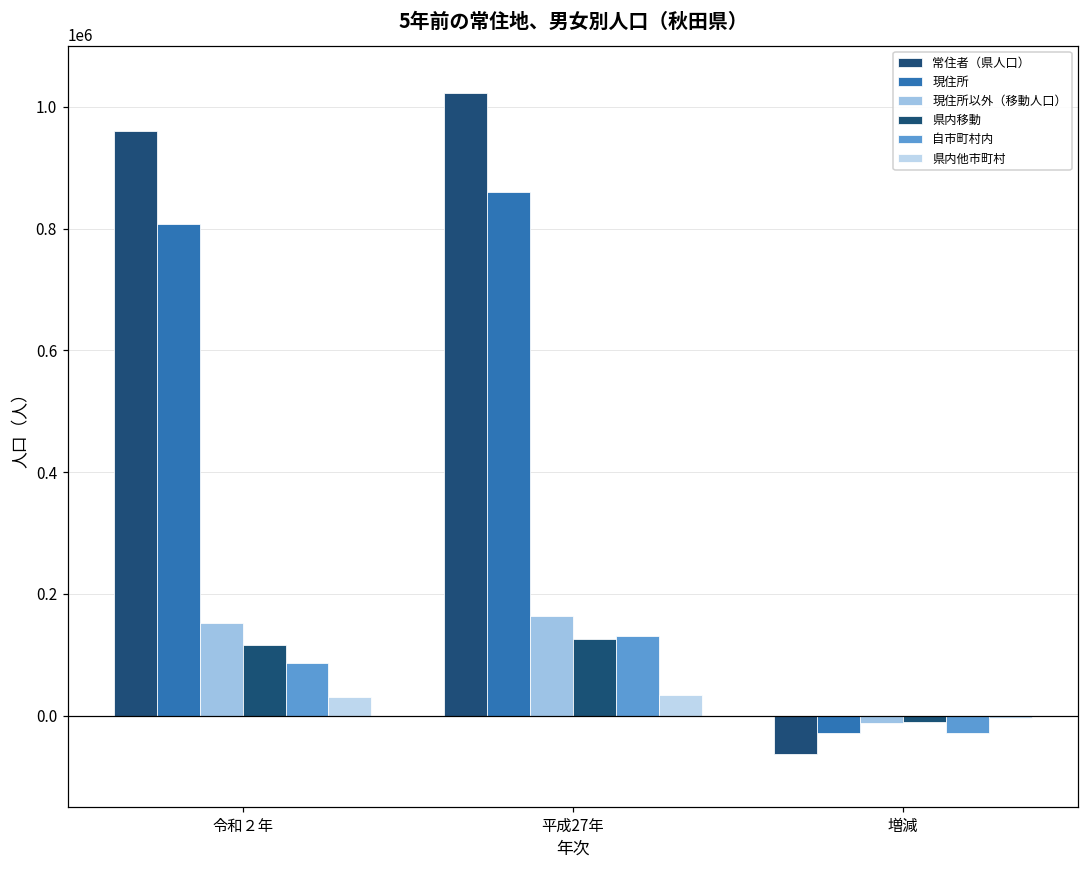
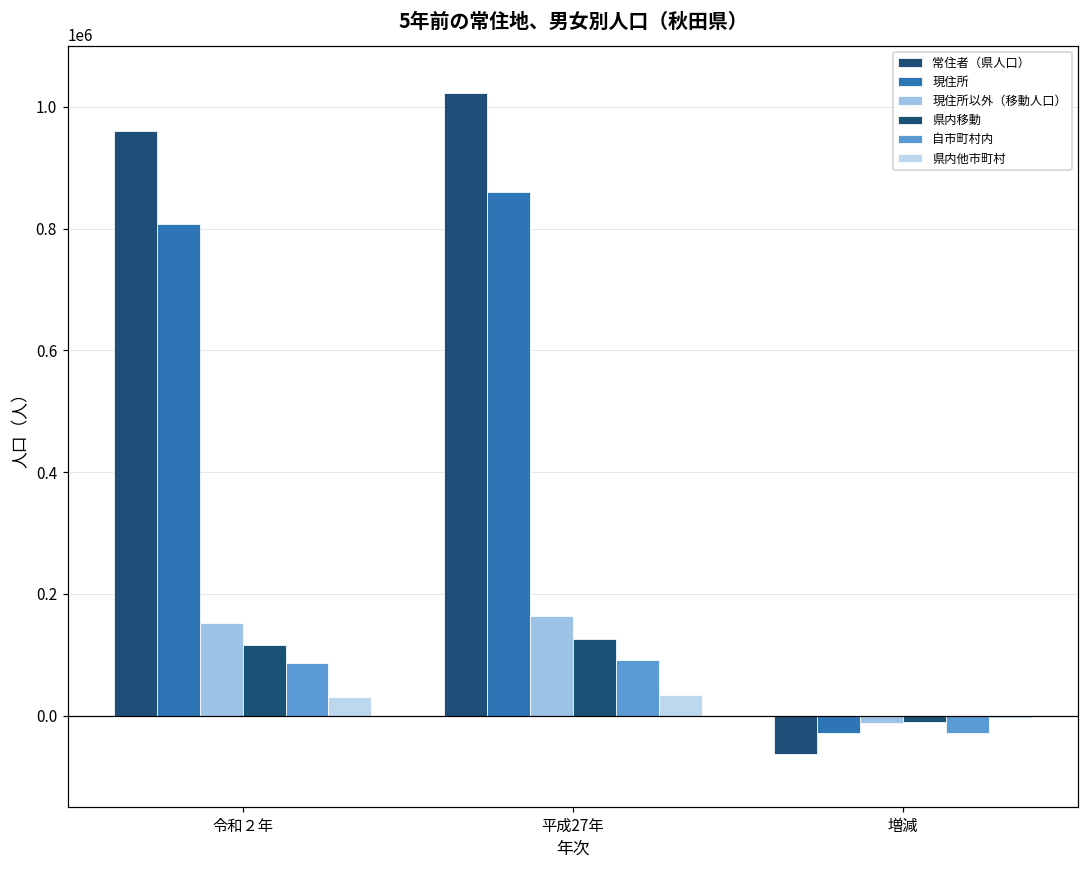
  {
    "現住所": {
      "令和２年": 810000,
      "平成27年": 860000,
      "増減": -30000
    },
    "自市町村内": {
      "令和２年": 90000,
-     "平成27年": 130000,
+     "平成27年": 90000,
      "増減": -30000
    }
  }
